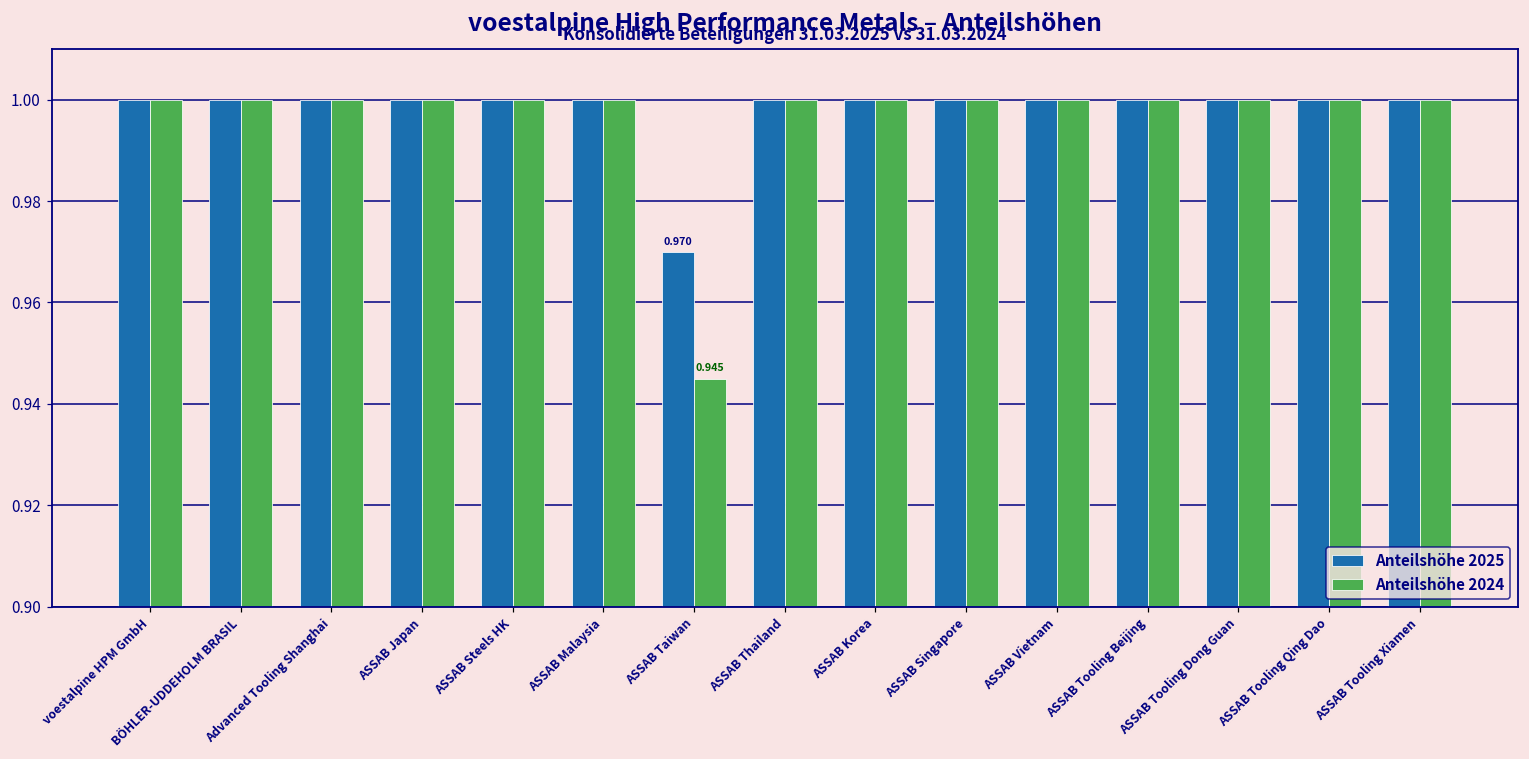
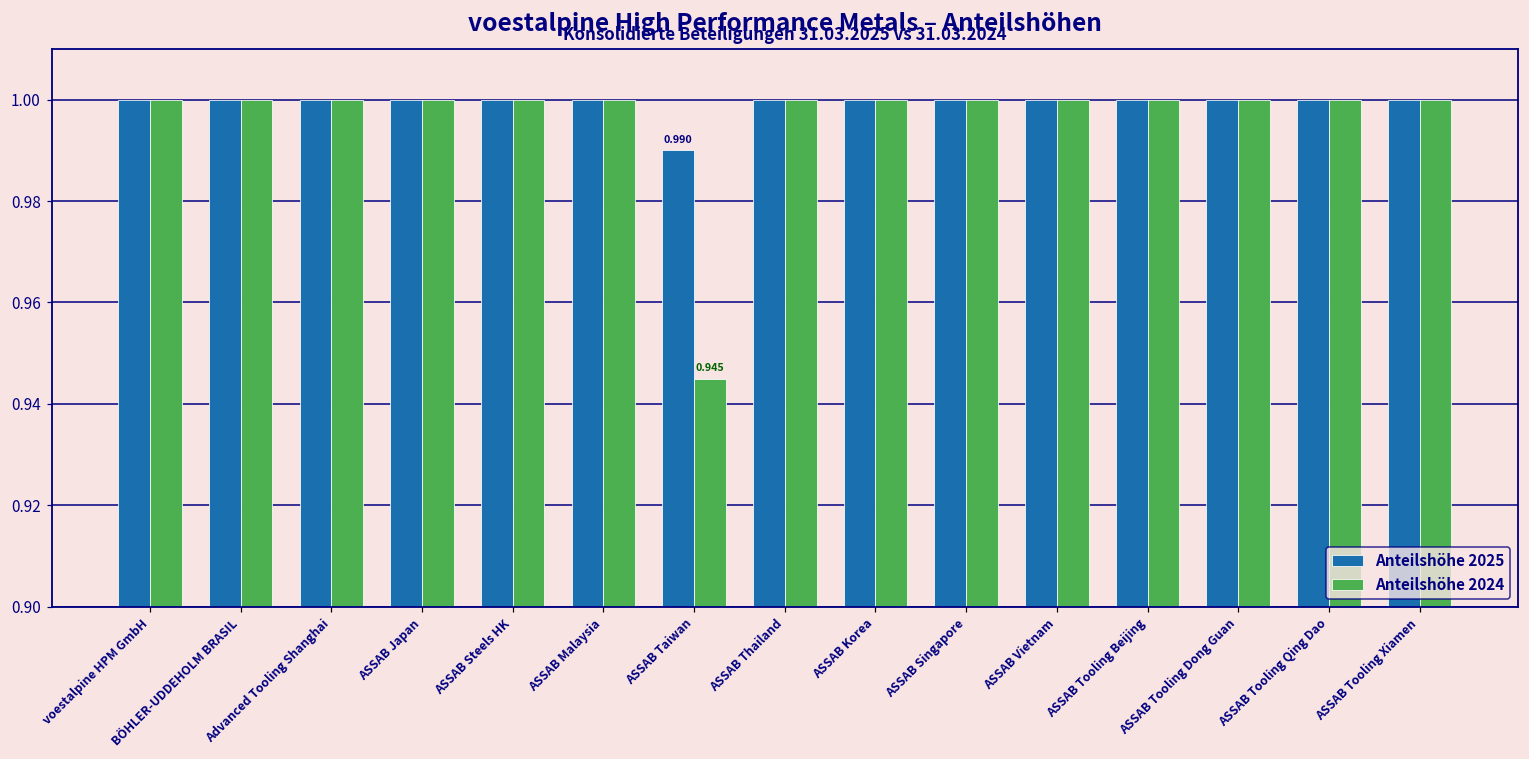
  {
    "Anteilshöhe 2025": {
-     "ASSAB Taiwan": 0.970
+     "ASSAB Taiwan": 0.990
    },
    "Anteilshöhe 2024": {
      "ASSAB Taiwan": 0.945
    }
  }
